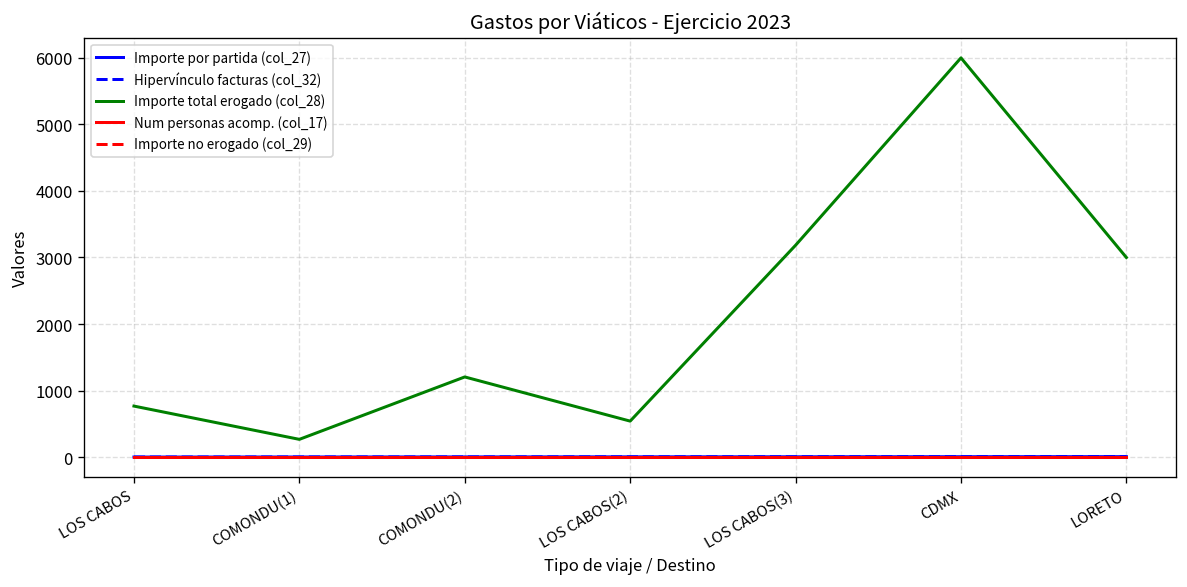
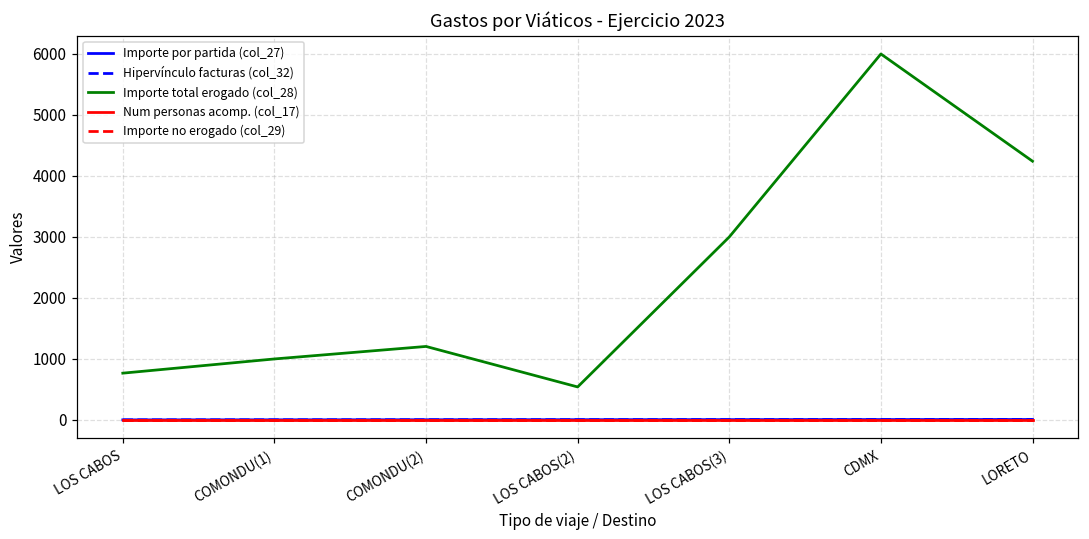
  {
    "Importe total erogado (col_28)": {
      "LOS CABOS": 800,
-     "COMONDU(1)": 300,
+     "COMONDU(1)": 1000,
      "COMONDU(2)": 1200,
      "LOS CABOS(2)": 500,
-     "LOS CABOS(3)": 3200,
+     "LOS CABOS(3)": 3000,
      "CDMX": 6000,
-     "LORETO": 3000
+     "LORETO": 4200
    }
  }
